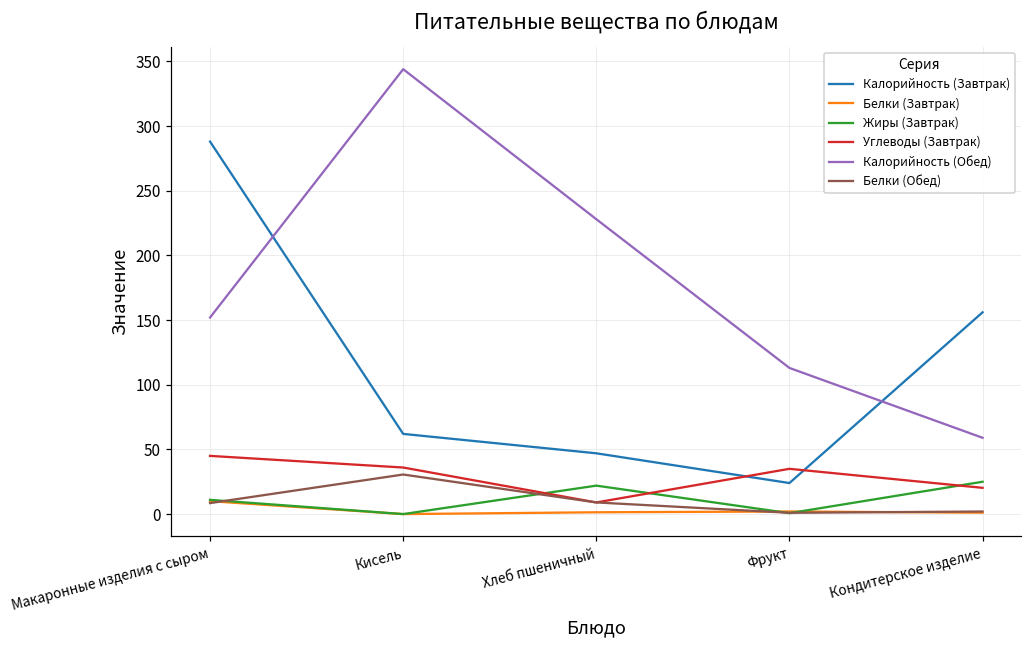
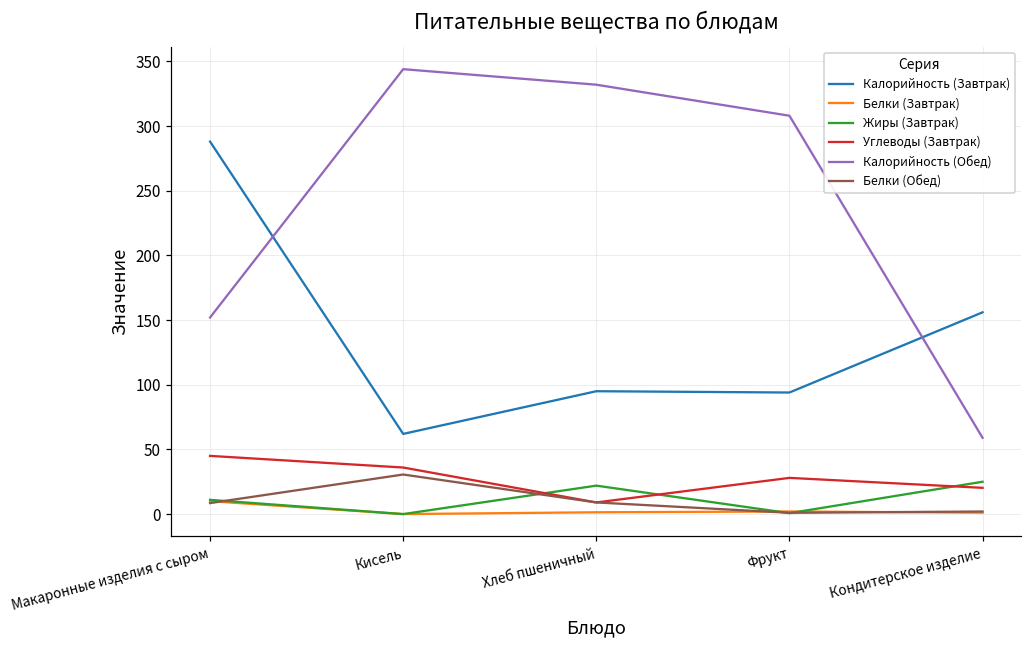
  {
    "Калорийность (Завтрак)": {
      "Макаронные изделия с сыром": 288,
      "Кисель": 62,
-     "Хлеб пшеничный": 47,
-     "Фрукт": 24,
+     "Хлеб пшеничный": 95,
+     "Фрукт": 94,
      "Кондитерское изделие": 156
    },
    "Белки (Завтрак)": {
      "Хлеб пшеничный": 1
    },
    "Жиры (Завтрак)": {
      "Хлеб пшеничный": 22,
      "Кондитерское изделие": 25
    },
    "Углеводы (Завтрак)": {
      "Макаронные изделия с сыром": 45,
      "Кисель": 36,
-     "Фрукт": 35,
+     "Фрукт": 28,
      "Кондитерское изделие": 20
    },
    "Калорийность (Обед)": {
      "Макаронные изделия с сыром": 152,
      "Кисель": 344,
-     "Хлеб пшеничный": 228,
-     "Фрукт": 113,
+     "Хлеб пшеничный": 332,
+     "Фрукт": 308,
      "Кондитерское изделие": 59
    },
    "Белки (Обед)": {
      "Кисель": 31
    }
  }
